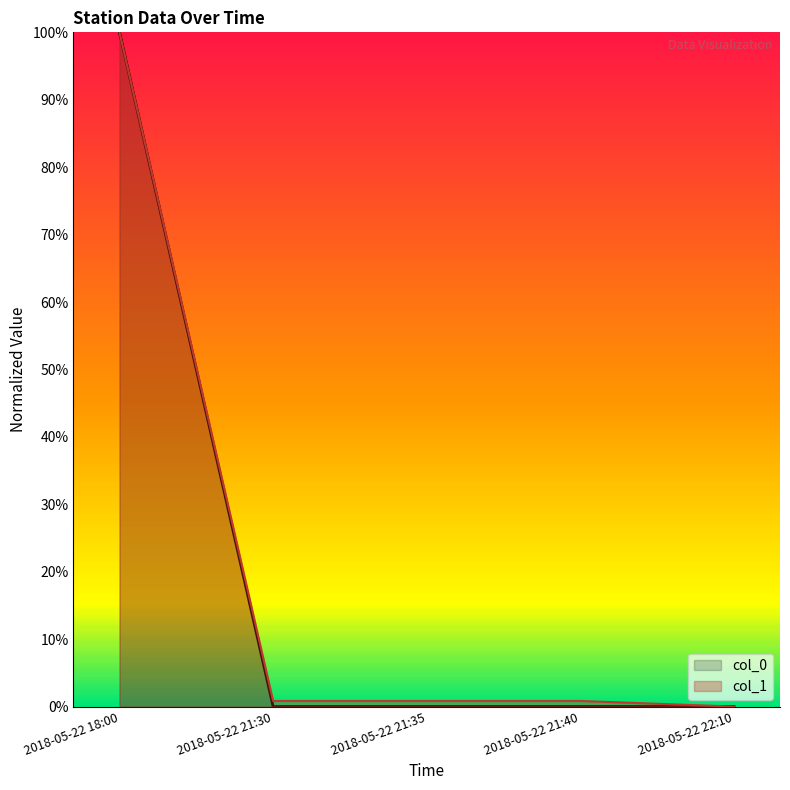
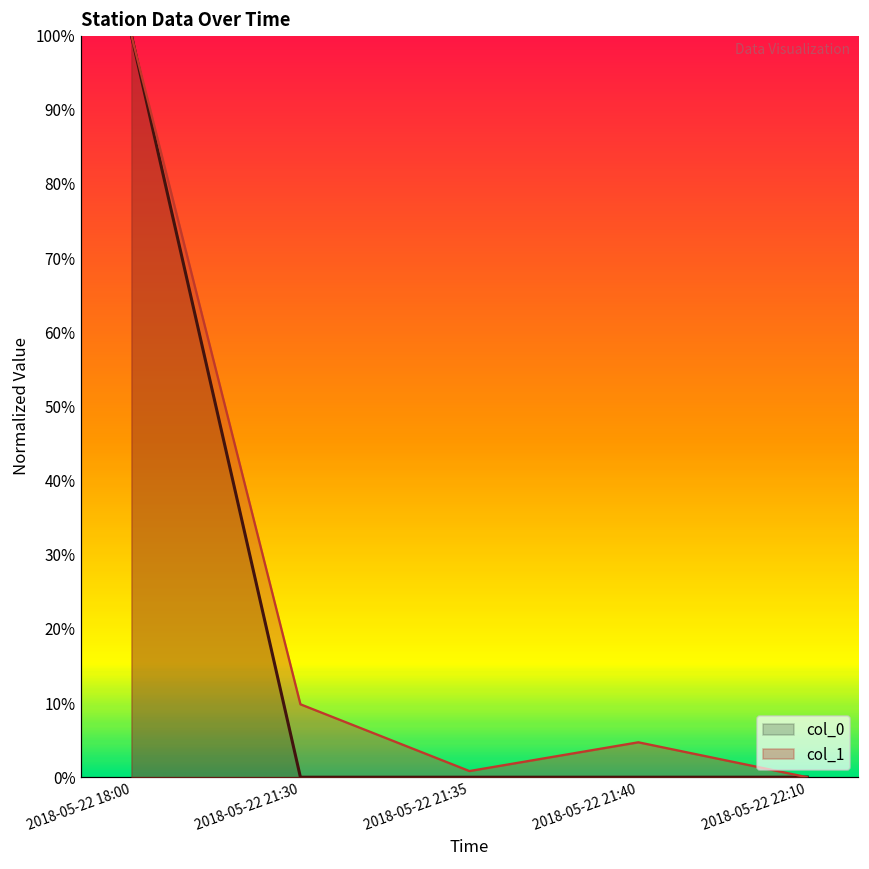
  {
    "col_0": {
      "2018-05-22 21:30": "0%",
      "2018-05-22 21:35": "0%",
      "2018-05-22 21:40": "0%"
    },
    "col_1": {
-     "2018-05-22 21:30": "1%",
+     "2018-05-22 21:30": "10%",
      "2018-05-22 21:35": "1%",
-     "2018-05-22 21:40": "1%"
+     "2018-05-22 21:40": "5%"
    }
  }
